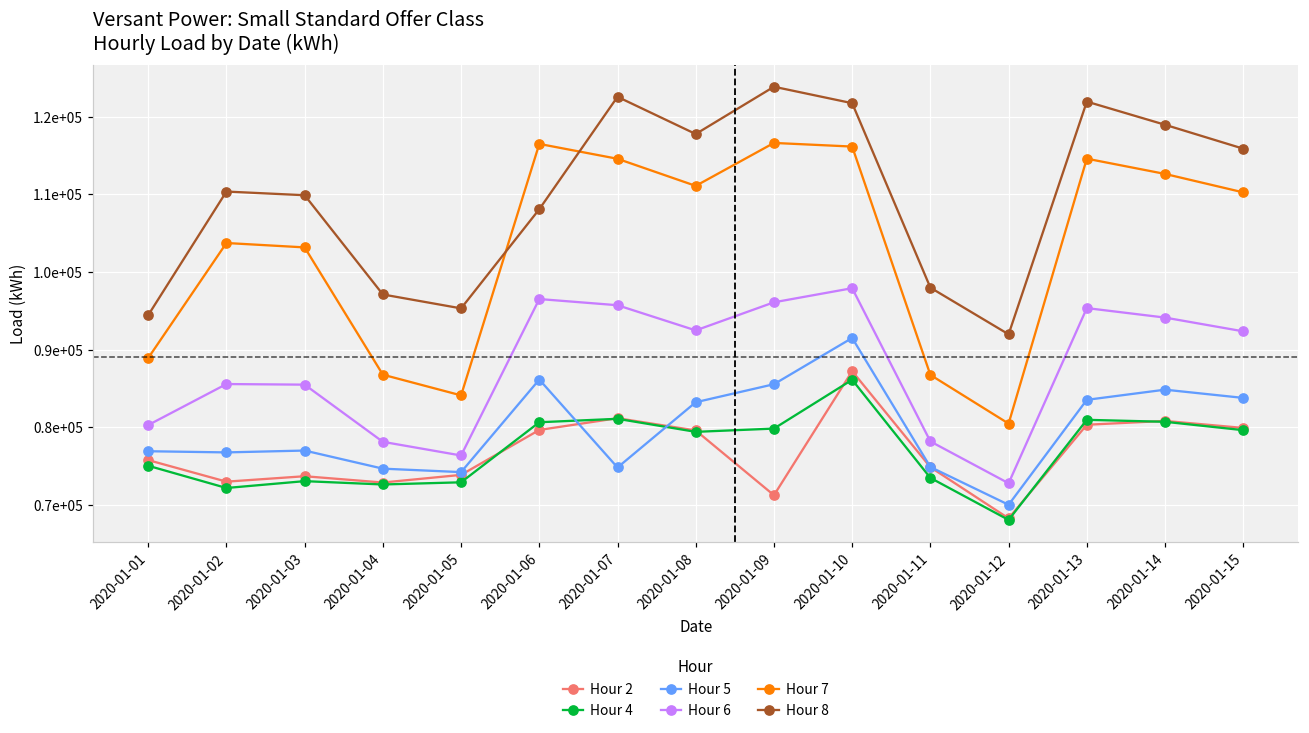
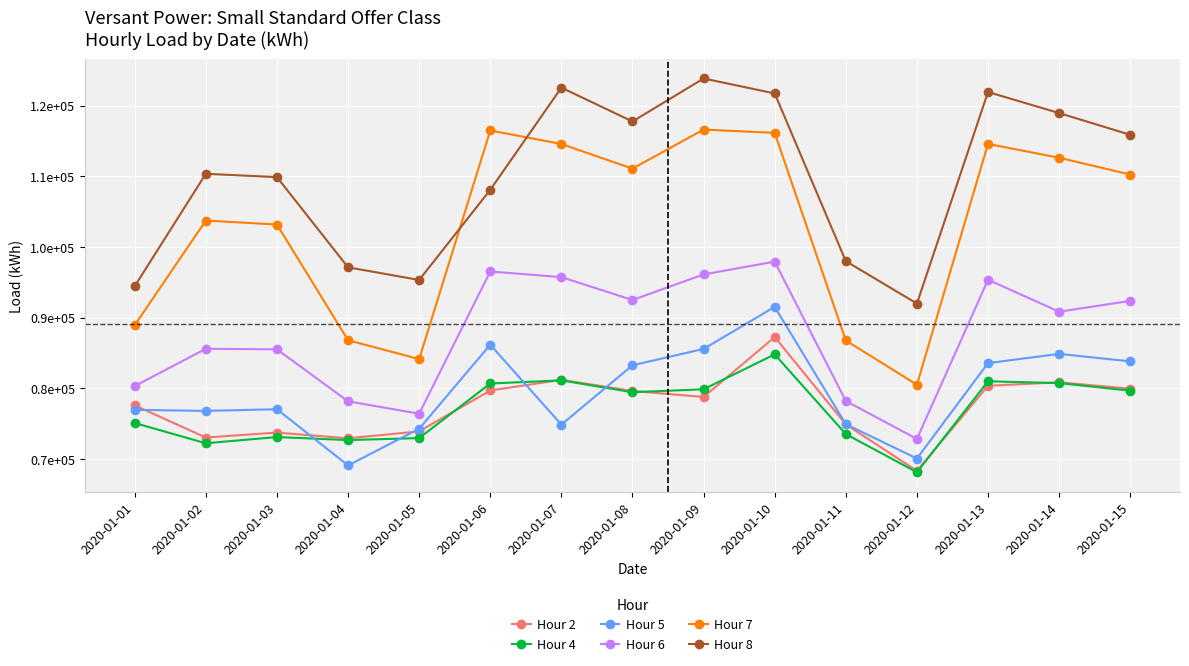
  {
    "Hour 2": {
-     "2020-01-01": 76000,
+     "2020-01-01": 78000,
      "2020-01-02": 73000,
      "2020-01-03": 74000,
      "2020-01-06": 80000,
-     "2020-01-09": 71000,
+     "2020-01-09": 79000,
      "2020-01-10": 87000,
      "2020-01-13": 80000
    },
    "Hour 4": {
      "2020-01-01": 75000,
      "2020-01-02": 72000,
      "2020-01-03": 73000,
      "2020-01-05": 73000,
      "2020-01-06": 81000,
      "2020-01-09": 80000,
-     "2020-01-10": 86000,
+     "2020-01-10": 85000,
      "2020-01-11": 74000,
      "2020-01-13": 81000
    },
    "Hour 5": {
      "2020-01-01": 77000,
      "2020-01-02": 77000,
      "2020-01-03": 77000,
-     "2020-01-04": 75000,
+     "2020-01-04": 69000,
      "2020-01-06": 86000,
      "2020-01-07": 75000,
      "2020-01-08": 83000,
      "2020-01-09": 86000,
      "2020-01-10": 92000,
      "2020-01-12": 70000,
      "2020-01-13": 84000,
      "2020-01-14": 85000,
      "2020-01-15": 84000
    },
    "Hour 6": {
      "2020-01-01": 80000,
      "2020-01-02": 86000,
      "2020-01-03": 86000,
      "2020-01-04": 78000,
      "2020-01-05": 76000,
      "2020-01-06": 97000,
      "2020-01-07": 96000,
      "2020-01-08": 92000,
      "2020-01-09": 96000,
      "2020-01-10": 98000,
      "2020-01-11": 78000,
      "2020-01-12": 73000,
      "2020-01-13": 95000,
-     "2020-01-14": 94000,
+     "2020-01-14": 91000,
      "2020-01-15": 92000
    },
    "Hour 7": {
      "2020-01-01": 89000,
      "2020-01-02": 104000,
      "2020-01-03": 103000,
      "2020-01-04": 87000,
      "2020-01-05": 84000,
      "2020-01-06": 116000,
      "2020-01-07": 115000,
      "2020-01-08": 111000,
      "2020-01-09": 117000,
      "2020-01-10": 116000,
      "2020-01-11": 87000,
      "2020-01-12": 80000,
      "2020-01-13": 115000,
      "2020-01-14": 113000,
      "2020-01-15": 110000
    },
    "Hour 8": {
      "2020-01-01": 94000,
      "2020-01-02": 110000,
      "2020-01-03": 110000,
      "2020-01-04": 97000,
      "2020-01-05": 95000,
      "2020-01-06": 108000,
      "2020-01-07": 123000,
      "2020-01-08": 118000,
      "2020-01-09": 124000,
      "2020-01-10": 122000,
      "2020-01-11": 98000,
      "2020-01-12": 92000,
      "2020-01-13": 122000,
      "2020-01-14": 119000,
      "2020-01-15": 116000
    }
  }
